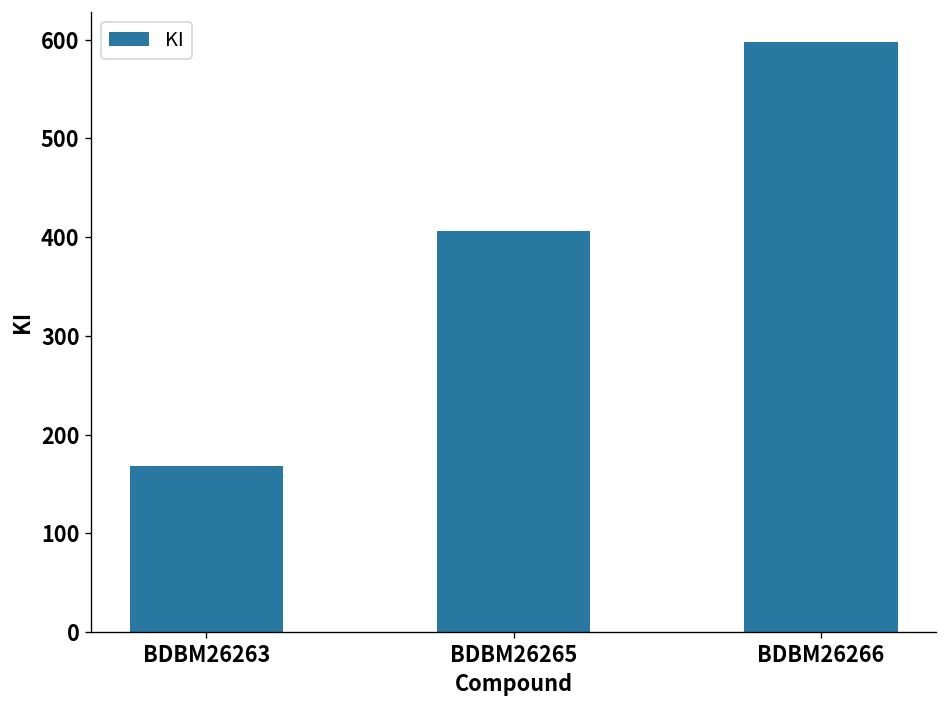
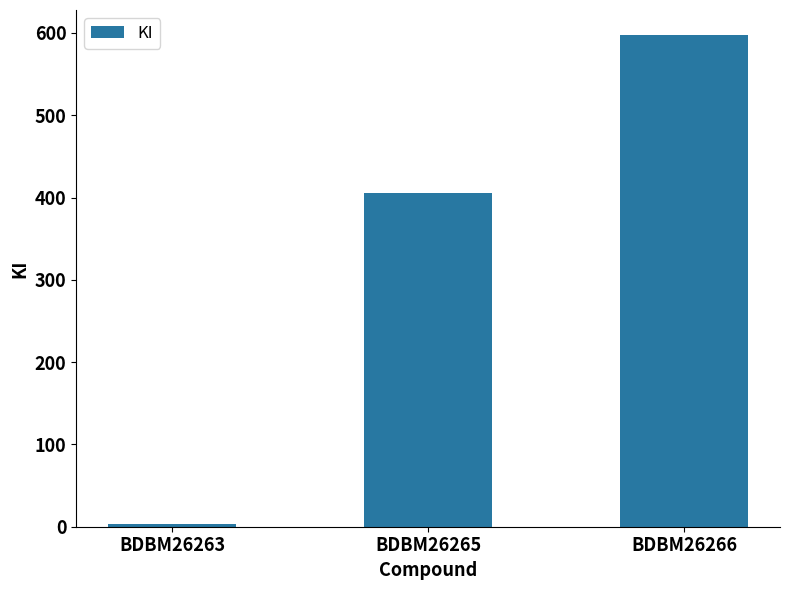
  {
-   "BDBM26263": 170,
+   "BDBM26263": 0,
    "BDBM26265": 410,
    "BDBM26266": 600
  }
